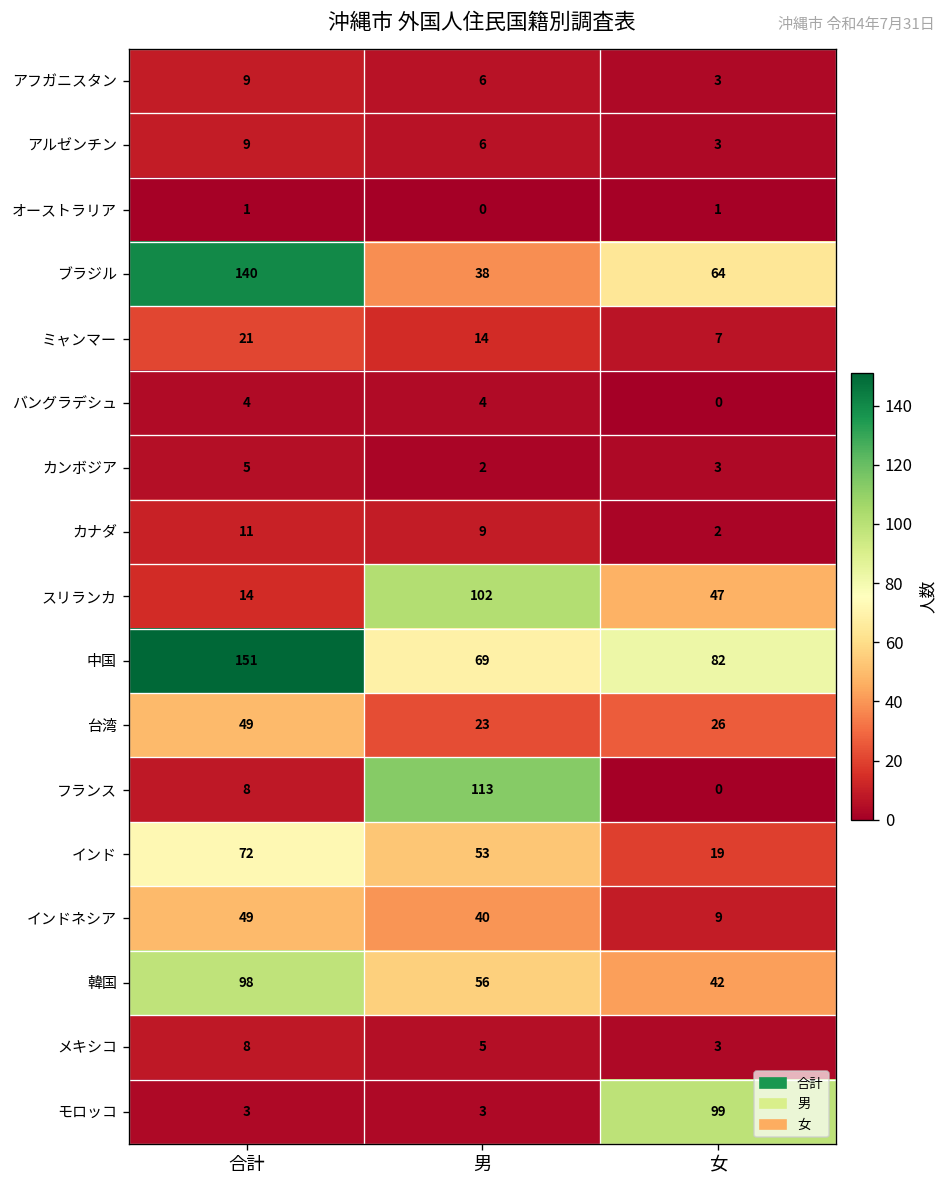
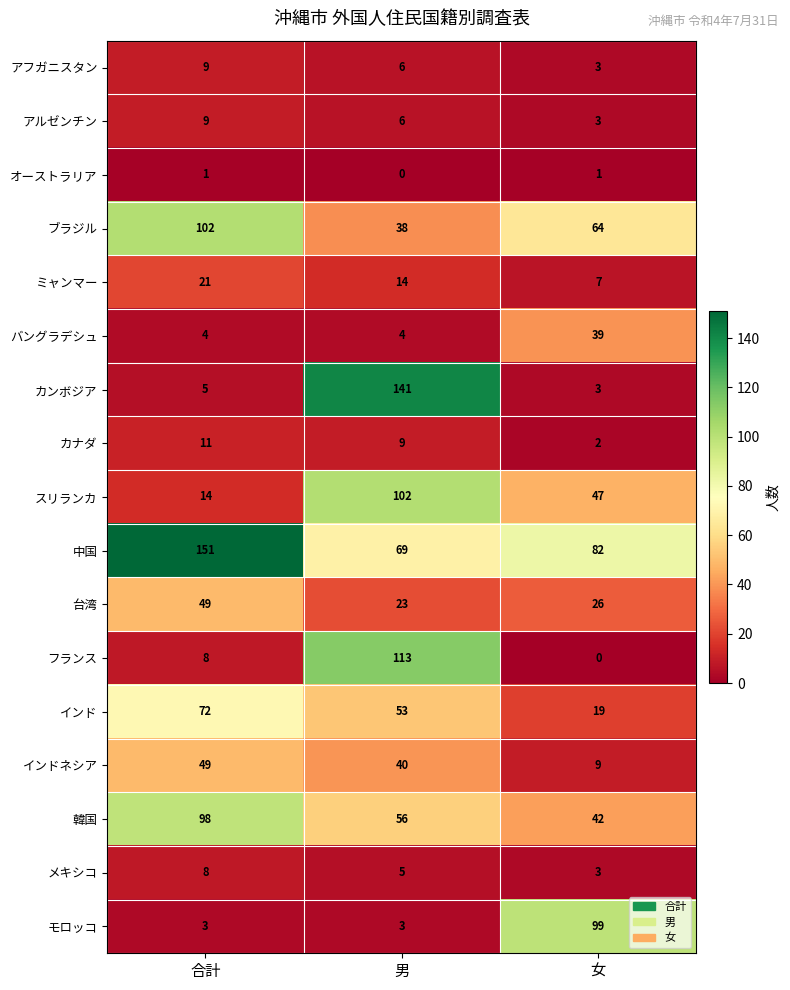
  {
    "アフガニスタン": {
      "合計": 9,
      "男": 6,
      "女": 3
    },
    "アルゼンチン": {
      "合計": 9,
      "男": 6,
      "女": 3
    },
    "オーストラリア": {
      "合計": 1,
      "男": 0,
      "女": 1
    },
    "ブラジル": {
-     "合計": 140,
+     "合計": 102,
      "男": 38,
      "女": 64
    },
    "ミャンマー": {
      "合計": 21,
      "男": 14,
      "女": 7
    },
    "バングラデシュ": {
      "合計": 4,
      "男": 4,
-     "女": 0
+     "女": 39
    },
    "カンボジア": {
      "合計": 5,
-     "男": 2,
+     "男": 141,
      "女": 3
    },
    "カナダ": {
      "合計": 11,
      "男": 9,
      "女": 2
    },
    "スリランカ": {
      "合計": 14,
      "男": 102,
      "女": 47
    },
    "中国": {
      "合計": 151,
      "男": 69,
      "女": 82
    },
    "台湾": {
      "合計": 49,
      "男": 23,
      "女": 26
    },
    "フランス": {
      "合計": 8,
      "男": 113,
      "女": 0
    },
    "インド": {
      "合計": 72,
      "男": 53,
      "女": 19
    },
    "インドネシア": {
      "合計": 49,
      "男": 40,
      "女": 9
    },
    "韓国": {
      "合計": 98,
      "男": 56,
      "女": 42
    },
    "メキシコ": {
      "合計": 8,
      "男": 5,
      "女": 3
    },
    "モロッコ": {
      "合計": 3,
      "男": 3,
      "女": 99
    }
  }
